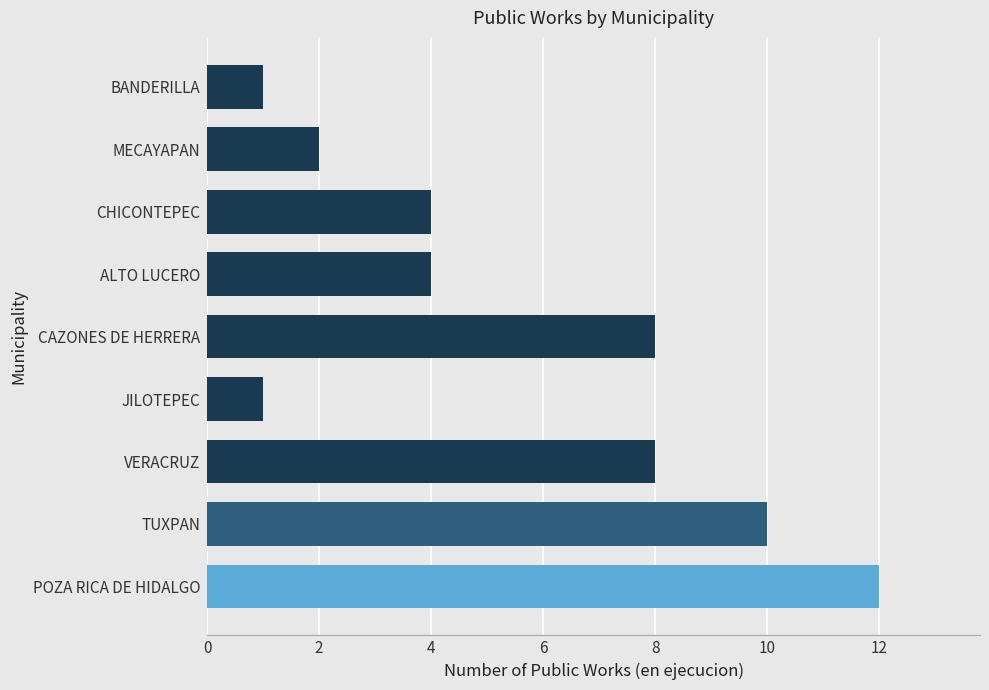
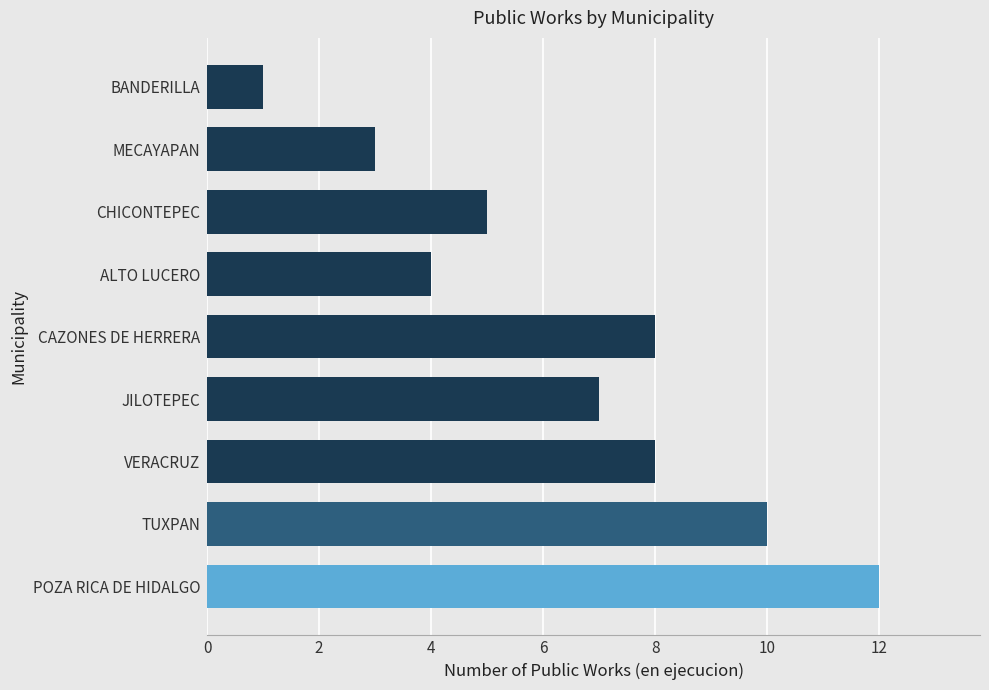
  {
    "BANDERILLA": 1,
-   "MECAYAPAN": 2,
-   "CHICONTEPEC": 4,
+   "MECAYAPAN": 3,
+   "CHICONTEPEC": 5,
    "ALTO LUCERO": 4,
    "CAZONES DE HERRERA": 8,
-   "JILOTEPEC": 1,
+   "JILOTEPEC": 7,
    "VERACRUZ": 8,
    "TUXPAN": 10,
    "POZA RICA DE HIDALGO": 12
  }
